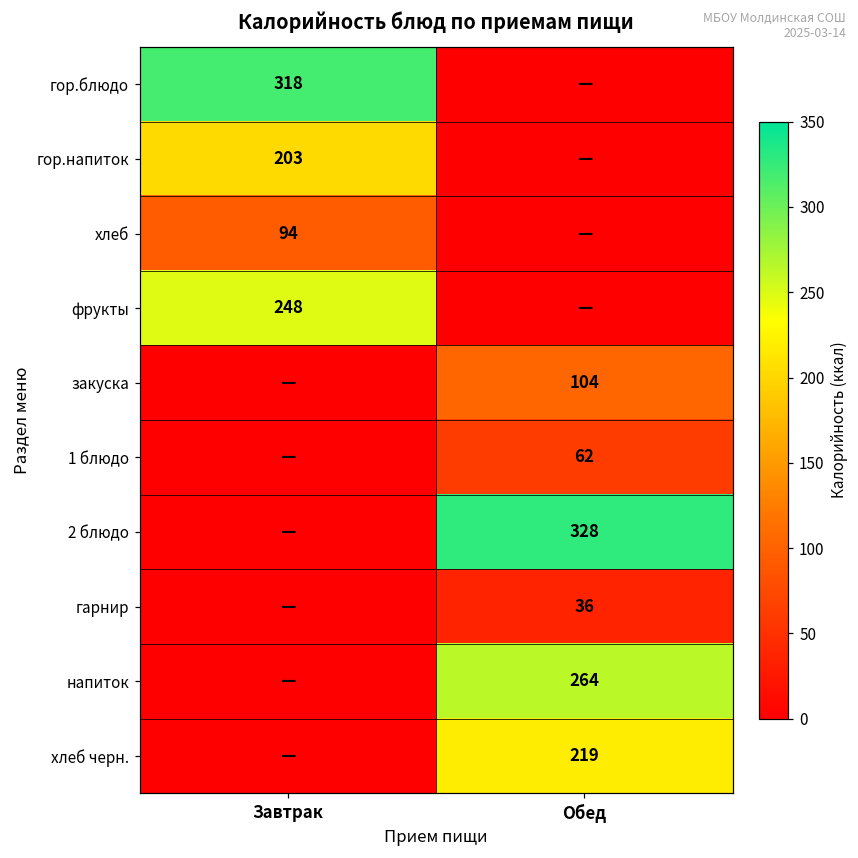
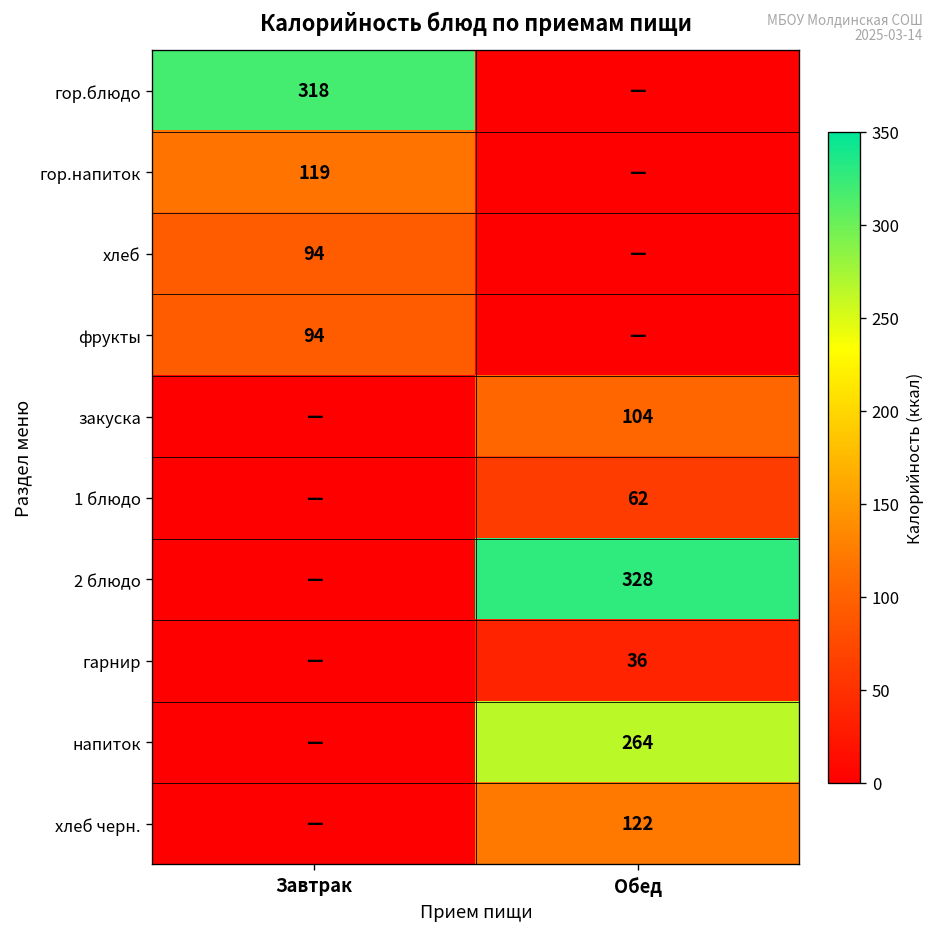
  {
    "гор.блюдо": {
      "Завтрак": 318
    },
    "гор.напиток": {
-     "Завтрак": 203
+     "Завтрак": 119
    },
    "хлеб": {
      "Завтрак": 94
    },
    "фрукты": {
-     "Завтрак": 248
+     "Завтрак": 94
    },
    "закуска": {
      "Обед": 104
    },
    "1 блюдо": {
      "Обед": 62
    },
    "2 блюдо": {
      "Обед": 328
    },
    "гарнир": {
      "Обед": 36
    },
    "напиток": {
      "Обед": 264
    },
    "хлеб черн.": {
-     "Обед": 219
+     "Обед": 122
    }
  }
